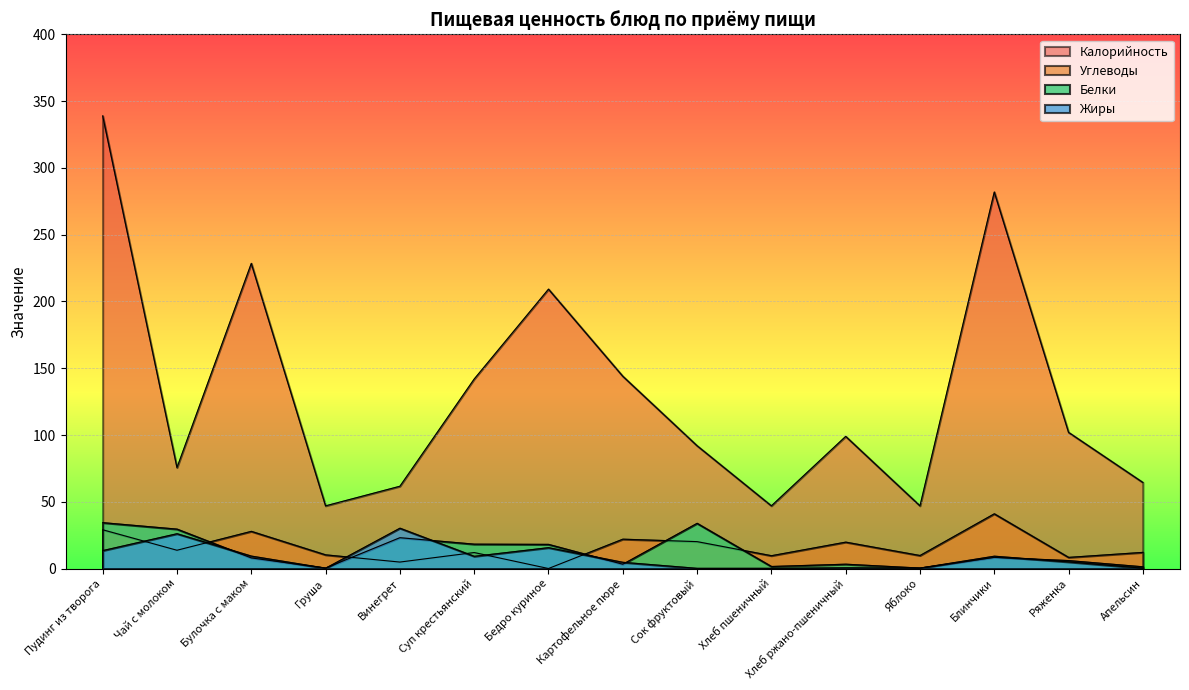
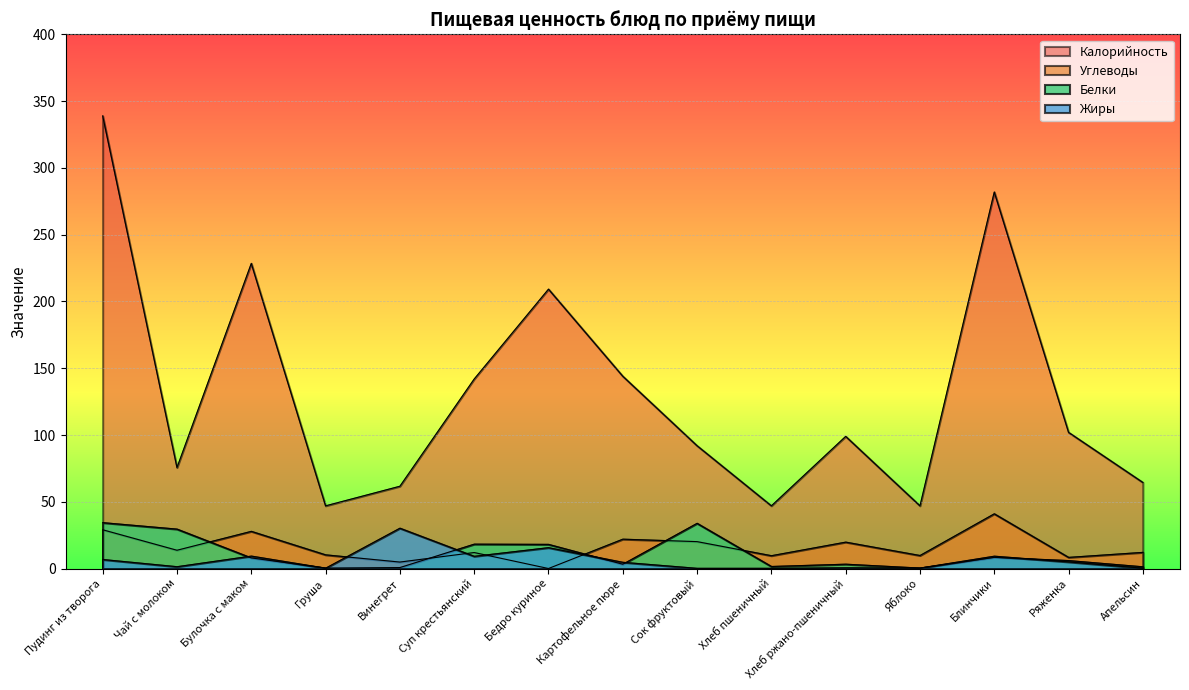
  {
    "Белки": {
      "Пудинг из творога": 34,
      "Чай с молоком": 30,
-     "Винегрет": 23,
+     "Винегрет": 1,
      "Суп крестьянский": 18,
      "Бедро куриное": 18,
      "Сок фруктовый": 34,
      "Хлеб ржано-пшеничный": 3
    },
    "Жиры": {
-     "Пудинг из творога": 13,
-     "Чай с молоком": 26,
+     "Пудинг из творога": 7,
+     "Чай с молоком": 1,
      "Винегрет": 30,
      "Суп крестьянский": 9,
      "Бедро куриное": 16,
      "Сок фруктовый": 0,
      "Хлеб ржано-пшеничный": 1
    }
  }
